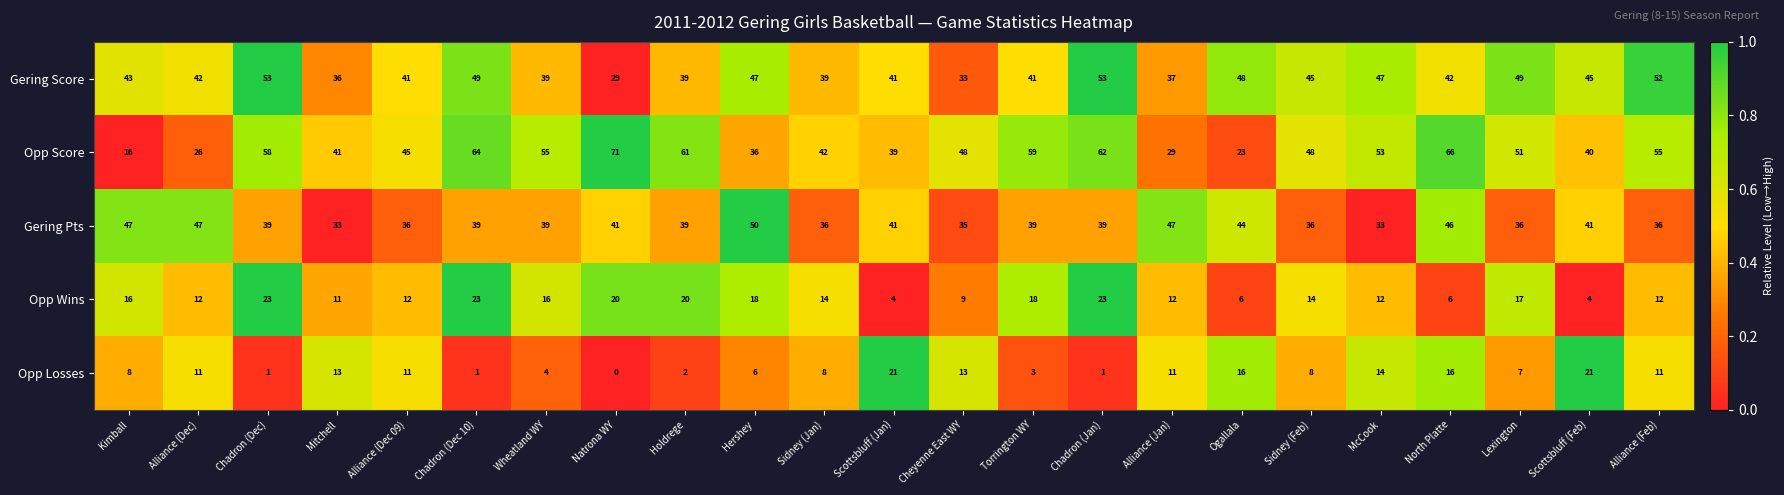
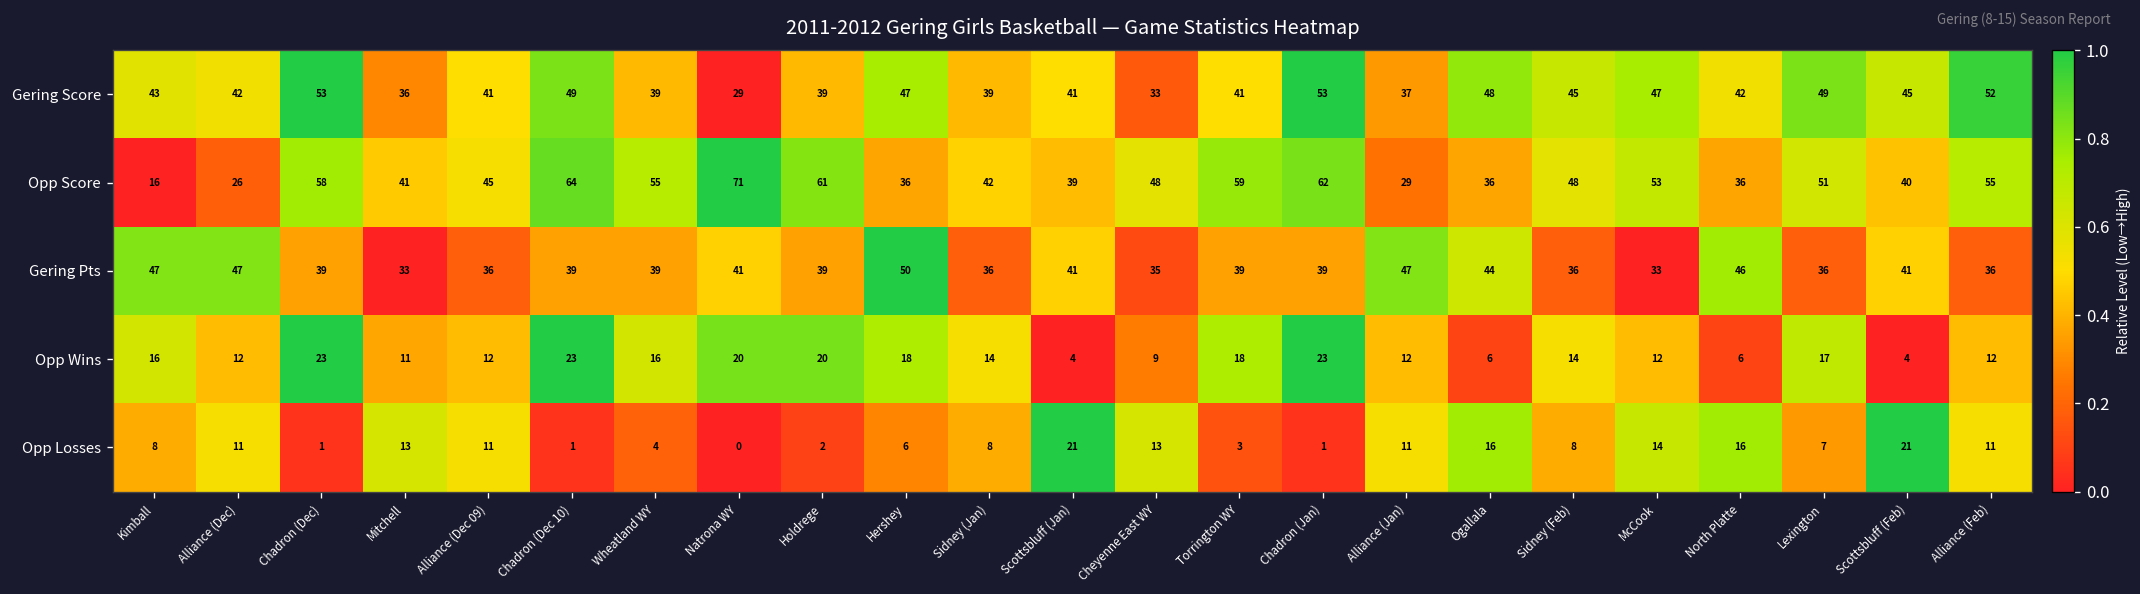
  {
    "Gering Score": {
      "Kimball": 43,
      "Alliance (Dec)": 42,
      "Chadron (Dec)": 53,
      "Mitchell": 36,
      "Alliance (Dec 09)": 41,
      "Chadron (Dec 10)": 49,
      "Wheatland WY": 39,
      "Natrona WY": 29,
      "Holdrege": 39,
      "Hershey": 47,
      "Sidney (Jan)": 39,
      "Scottsbluff (Jan)": 41,
      "Cheyenne East WY": 33,
      "Torrington WY": 41,
      "Chadron (Jan)": 53,
      "Alliance (Jan)": 37,
      "Ogallala": 48,
      "Sidney (Feb)": 45,
      "McCook": 47,
      "North Platte": 42,
      "Lexington": 49,
      "Scottsbluff (Feb)": 45,
      "Alliance (Feb)": 52
    },
    "Opp Score": {
      "Kimball": 16,
      "Alliance (Dec)": 26,
      "Chadron (Dec)": 58,
      "Mitchell": 41,
      "Alliance (Dec 09)": 45,
      "Chadron (Dec 10)": 64,
      "Wheatland WY": 55,
      "Natrona WY": 71,
      "Holdrege": 61,
      "Hershey": 36,
      "Sidney (Jan)": 42,
      "Scottsbluff (Jan)": 39,
      "Cheyenne East WY": 48,
      "Torrington WY": 59,
      "Chadron (Jan)": 62,
      "Alliance (Jan)": 29,
-     "Ogallala": 23,
+     "Ogallala": 36,
      "Sidney (Feb)": 48,
      "McCook": 53,
-     "North Platte": 66,
+     "North Platte": 36,
      "Lexington": 51,
      "Scottsbluff (Feb)": 40,
      "Alliance (Feb)": 55
    },
    "Gering Pts": {
      "Kimball": 47,
      "Alliance (Dec)": 47,
      "Chadron (Dec)": 39,
      "Mitchell": 33,
      "Alliance (Dec 09)": 36,
      "Chadron (Dec 10)": 39,
      "Wheatland WY": 39,
      "Natrona WY": 41,
      "Holdrege": 39,
      "Hershey": 50,
      "Sidney (Jan)": 36,
      "Scottsbluff (Jan)": 41,
      "Cheyenne East WY": 35,
      "Torrington WY": 39,
      "Chadron (Jan)": 39,
      "Alliance (Jan)": 47,
      "Ogallala": 44,
      "Sidney (Feb)": 36,
      "McCook": 33,
      "North Platte": 46,
      "Lexington": 36,
      "Scottsbluff (Feb)": 41,
      "Alliance (Feb)": 36
    },
    "Opp Wins": {
      "Kimball": 16,
      "Alliance (Dec)": 12,
      "Chadron (Dec)": 23,
      "Mitchell": 11,
      "Alliance (Dec 09)": 12,
      "Chadron (Dec 10)": 23,
      "Wheatland WY": 16,
      "Natrona WY": 20,
      "Holdrege": 20,
      "Hershey": 18,
      "Sidney (Jan)": 14,
      "Scottsbluff (Jan)": 4,
      "Cheyenne East WY": 9,
      "Torrington WY": 18,
      "Chadron (Jan)": 23,
      "Alliance (Jan)": 12,
      "Ogallala": 6,
      "Sidney (Feb)": 14,
      "McCook": 12,
      "North Platte": 6,
      "Lexington": 17,
      "Scottsbluff (Feb)": 4,
      "Alliance (Feb)": 12
    },
    "Opp Losses": {
      "Kimball": 8,
      "Alliance (Dec)": 11,
      "Chadron (Dec)": 1,
      "Mitchell": 13,
      "Alliance (Dec 09)": 11,
      "Chadron (Dec 10)": 1,
      "Wheatland WY": 4,
      "Natrona WY": 0,
      "Holdrege": 2,
      "Hershey": 6,
      "Sidney (Jan)": 8,
      "Scottsbluff (Jan)": 21,
      "Cheyenne East WY": 13,
      "Torrington WY": 3,
      "Chadron (Jan)": 1,
      "Alliance (Jan)": 11,
      "Ogallala": 16,
      "Sidney (Feb)": 8,
      "McCook": 14,
      "North Platte": 16,
      "Lexington": 7,
      "Scottsbluff (Feb)": 21,
      "Alliance (Feb)": 11
    }
  }
